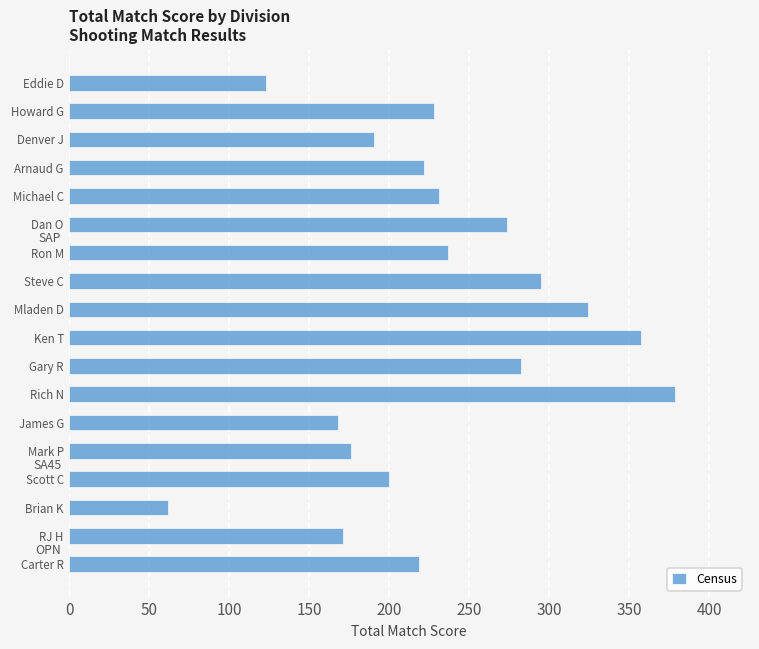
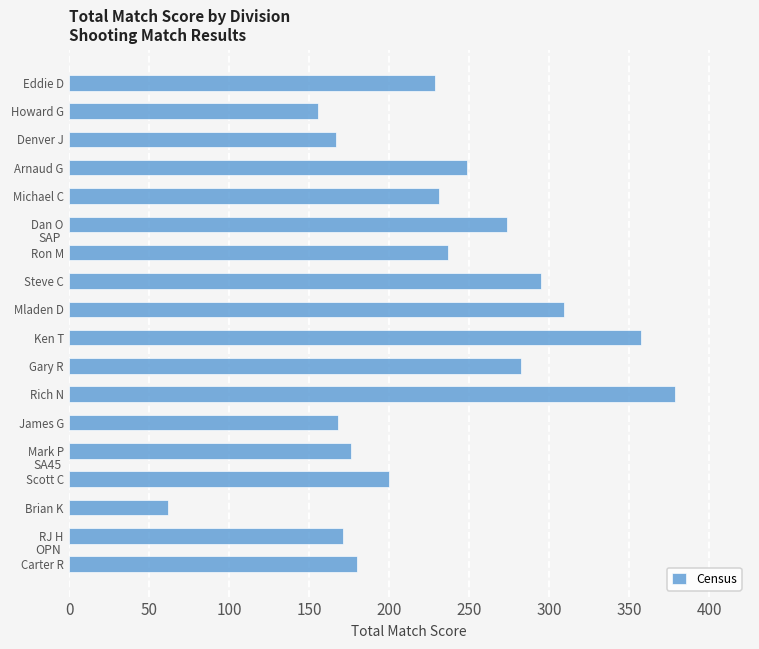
  {
-   "Eddie D": 123,
-   "Howard G": 228,
-   "Denver J": 191,
-   "Arnaud G": 222,
+   "Eddie D": 229,
+   "Howard G": 156,
+   "Denver J": 167,
+   "Arnaud G": 249,
    "Michael C": 231,
    "Dan O": 273,
    "Ron M": 237,
    "Steve C": 295,
-   "Mladen D": 324,
+   "Mladen D": 309,
    "Ken T": 357,
    "Gary R": 283,
    "Rich N": 379,
    "James G": 168,
    "Mark P": 176,
    "Scott C": 200,
    "Brian K": 62,
    "RJ H": 171,
-   "Carter R": 219
+   "Carter R": 180
  }
